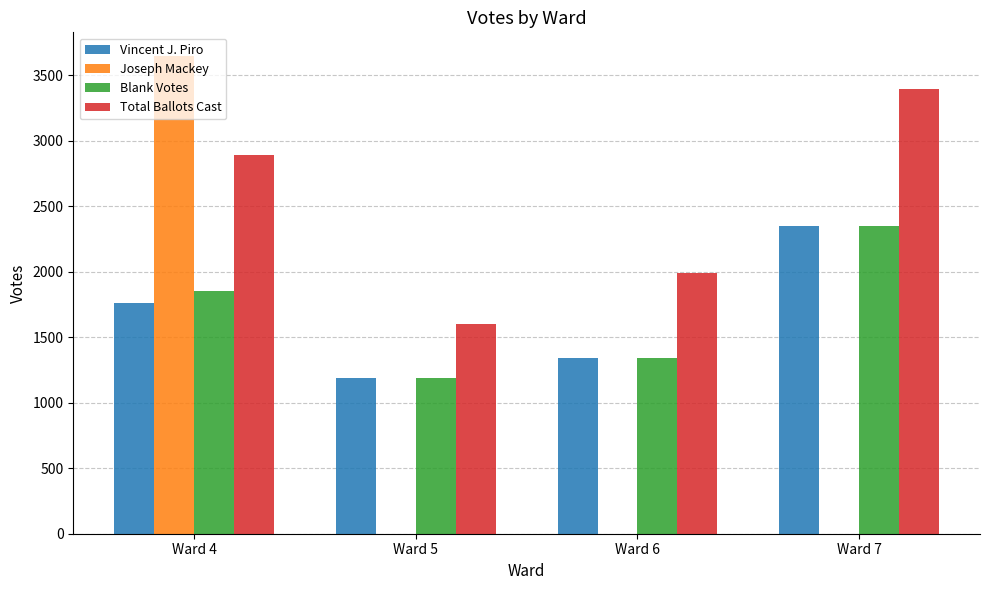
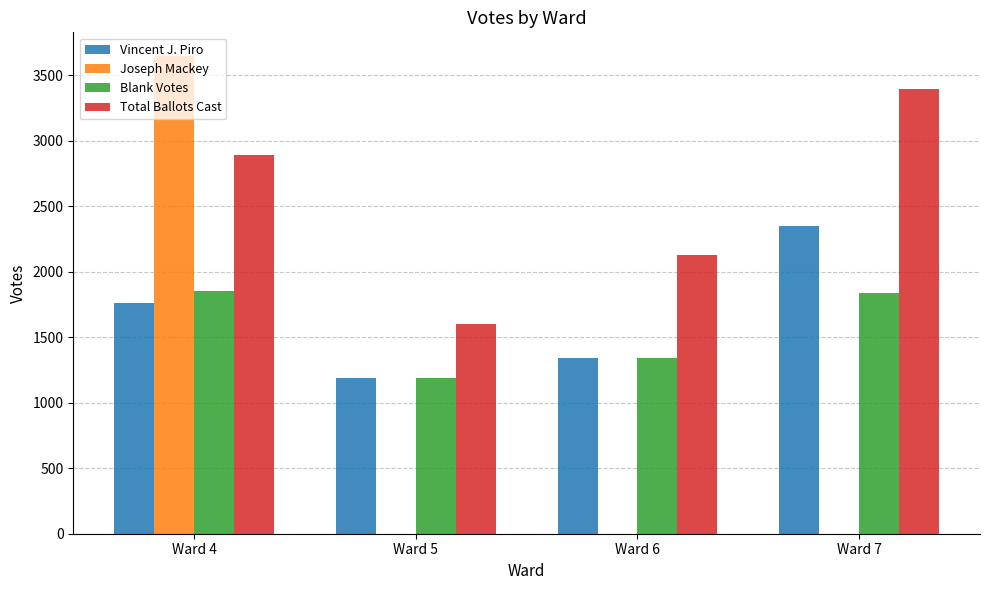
  {
    "Vincent J. Piro": {
      "Ward 4": 1760,
      "Ward 5": 1190,
      "Ward 6": 1340,
      "Ward 7": 2350
    },
    "Joseph Mackey": {
      "Ward 5": 0,
      "Ward 6": 0,
      "Ward 7": 0
    },
    "Blank Votes": {
      "Ward 4": 1860,
      "Ward 5": 1190,
      "Ward 6": 1340,
-     "Ward 7": 2350
+     "Ward 7": 1830
    },
    "Total Ballots Cast": {
      "Ward 4": 2890,
      "Ward 5": 1600,
-     "Ward 6": 1990,
+     "Ward 6": 2130,
      "Ward 7": 3390
    }
  }
